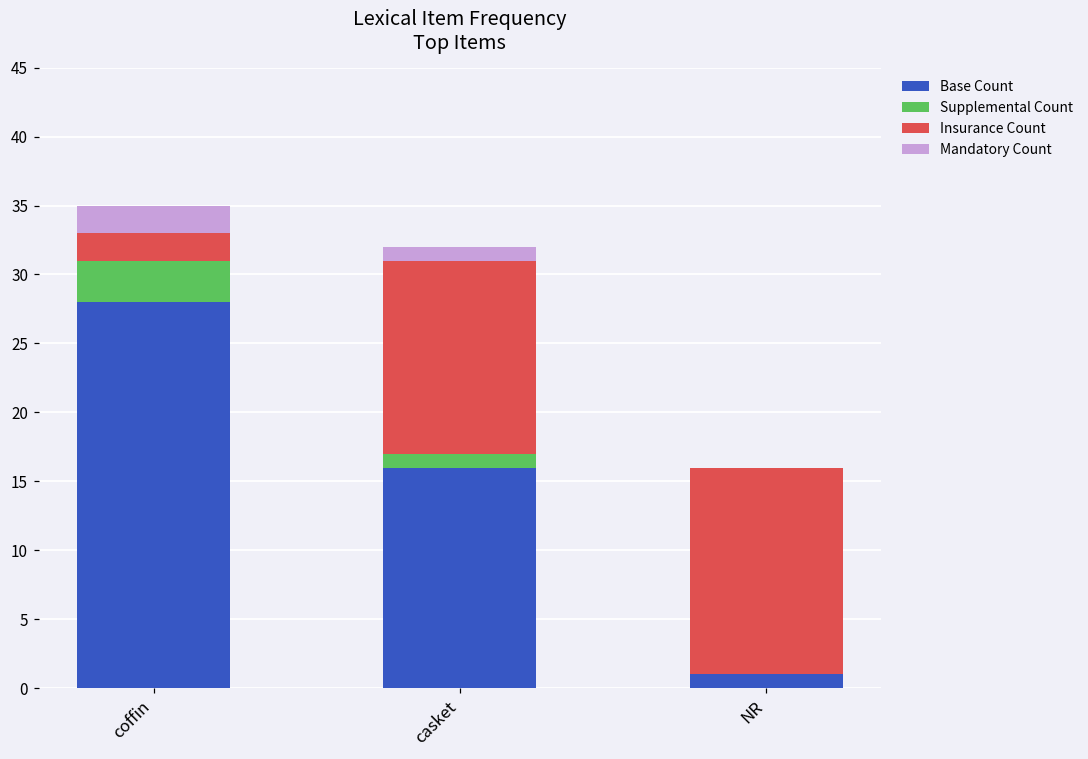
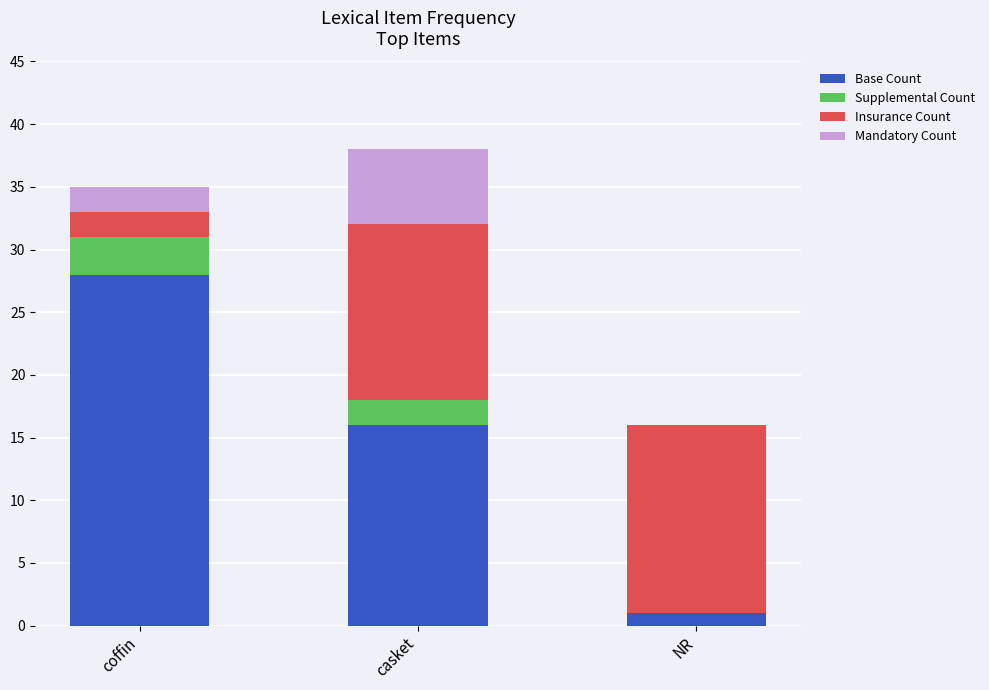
  {
    "Base Count": {
      "coffin": 28,
      "casket": 16,
      "NR": 1
    },
    "Supplemental Count": {
      "coffin": 3,
-     "casket": 1,
+     "casket": 2,
      "NR": 0
    },
    "Insurance Count": {
      "coffin": 2,
      "casket": 14,
      "NR": 15
    },
    "Mandatory Count": {
      "coffin": 2,
-     "casket": 1,
+     "casket": 6,
      "NR": 0
    }
  }
